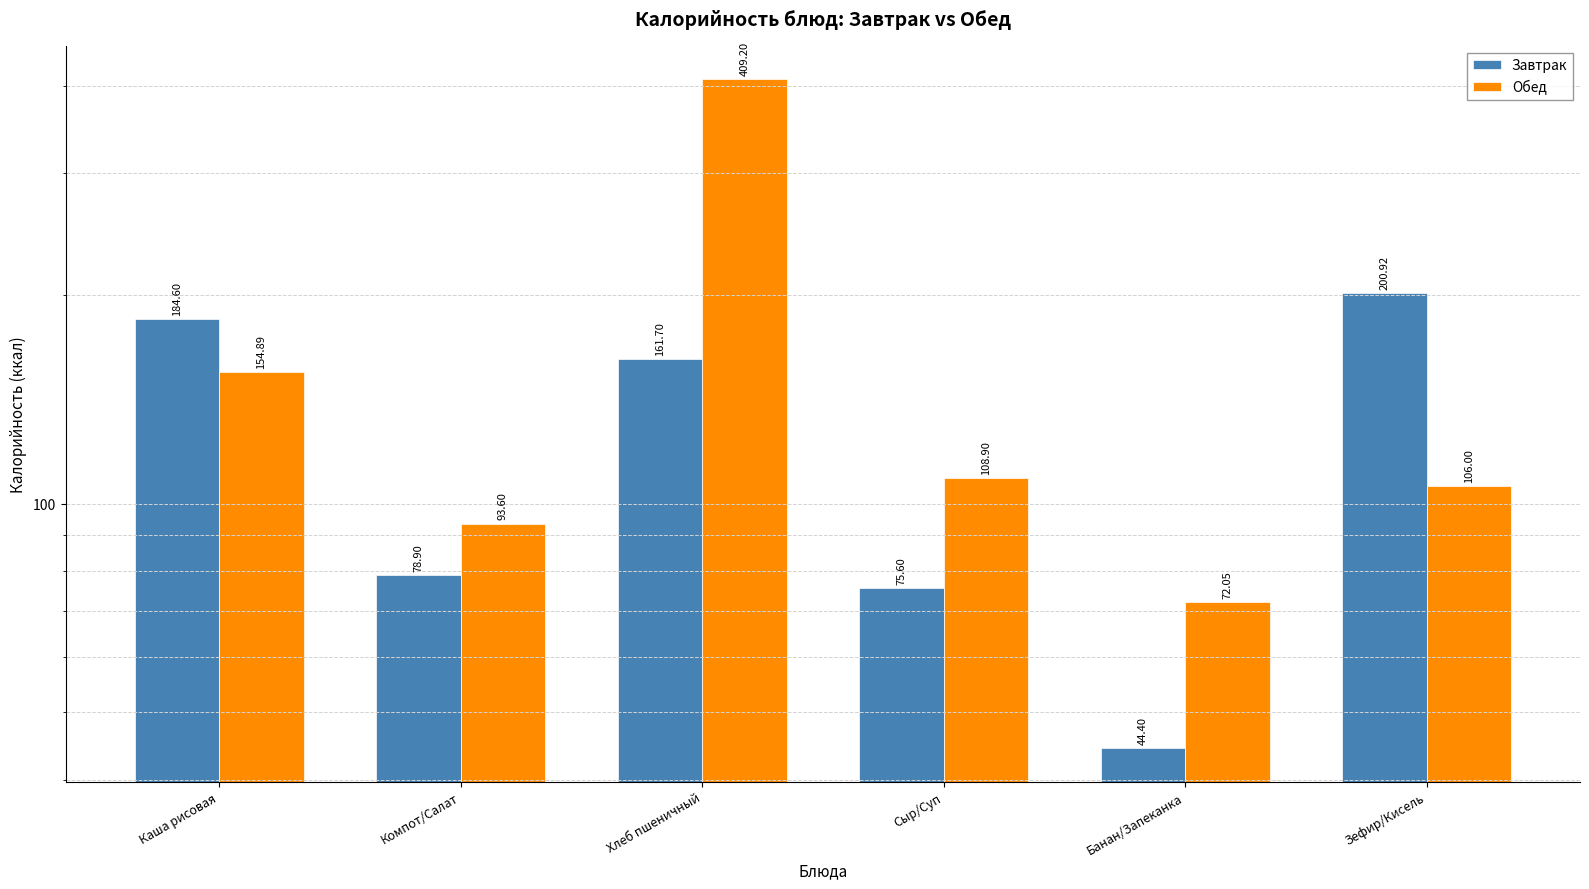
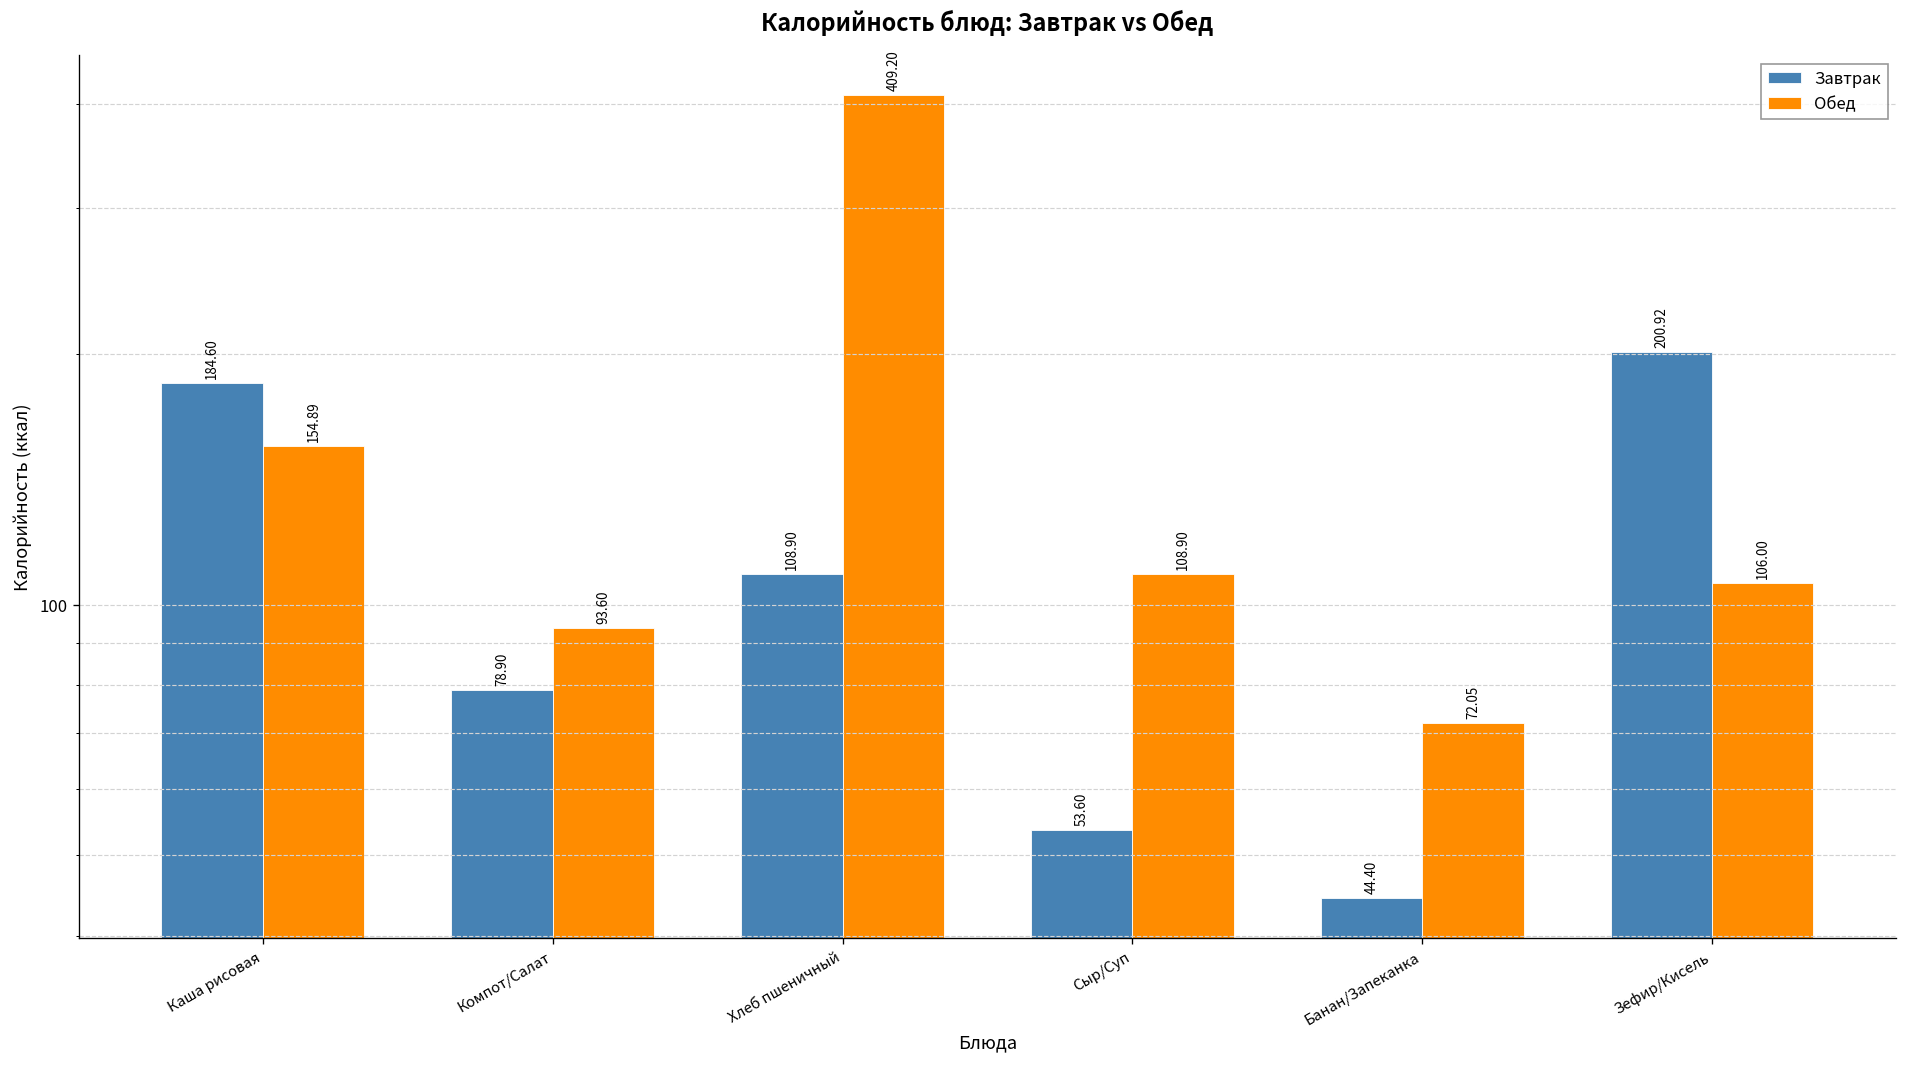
  {
    "Завтрак": {
      "Каша рисовая": 184.60,
      "Компот/Салат": 78.90,
-     "Хлеб пшеничный": 161.70,
-     "Сыр/Суп": 75.60,
+     "Хлеб пшеничный": 108.90,
+     "Сыр/Суп": 53.60,
      "Банан/Запеканка": 44.40,
      "Зефир/Кисель": 200.92
    },
    "Обед": {
      "Каша рисовая": 154.89,
      "Компот/Салат": 93.60,
      "Хлеб пшеничный": 409.20,
      "Сыр/Суп": 108.90,
      "Банан/Запеканка": 72.05,
      "Зефир/Кисель": 106.00
    }
  }
